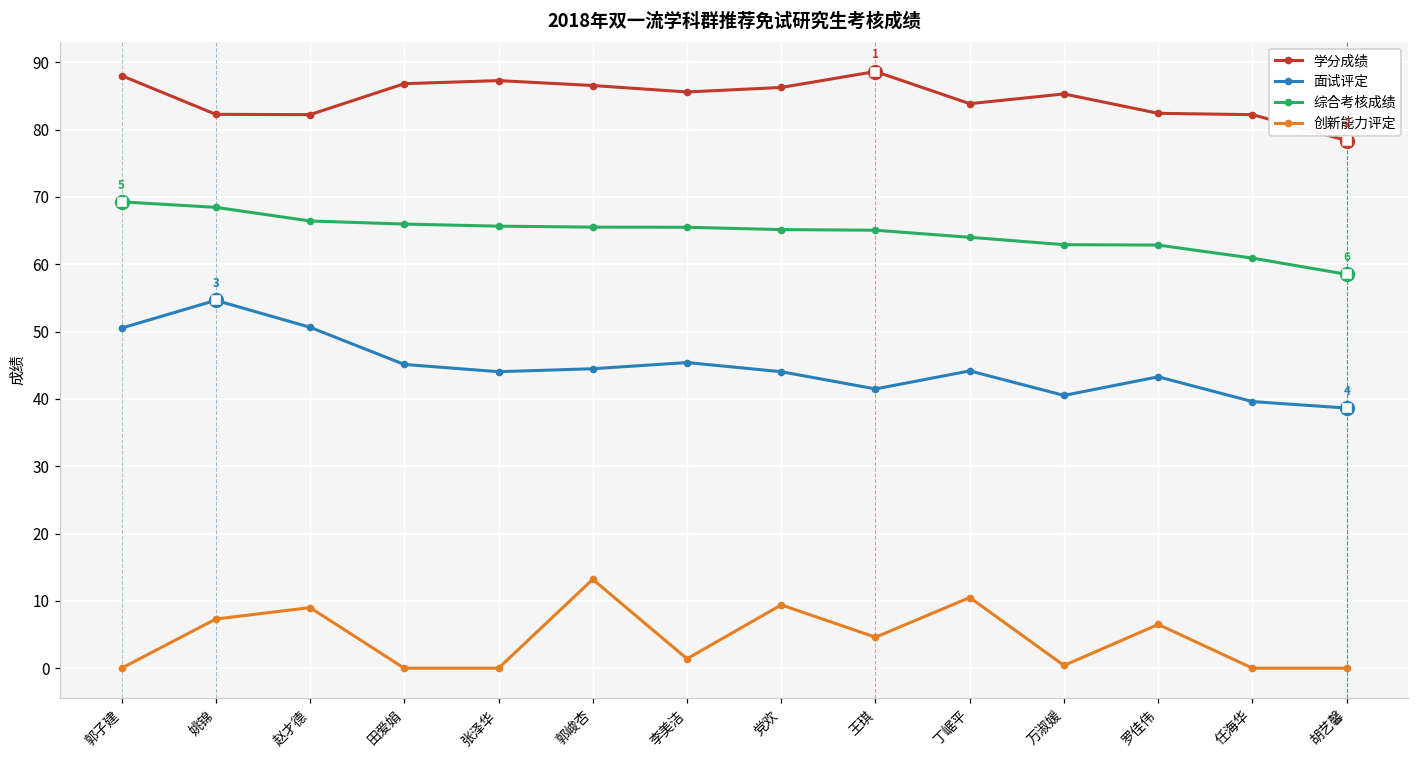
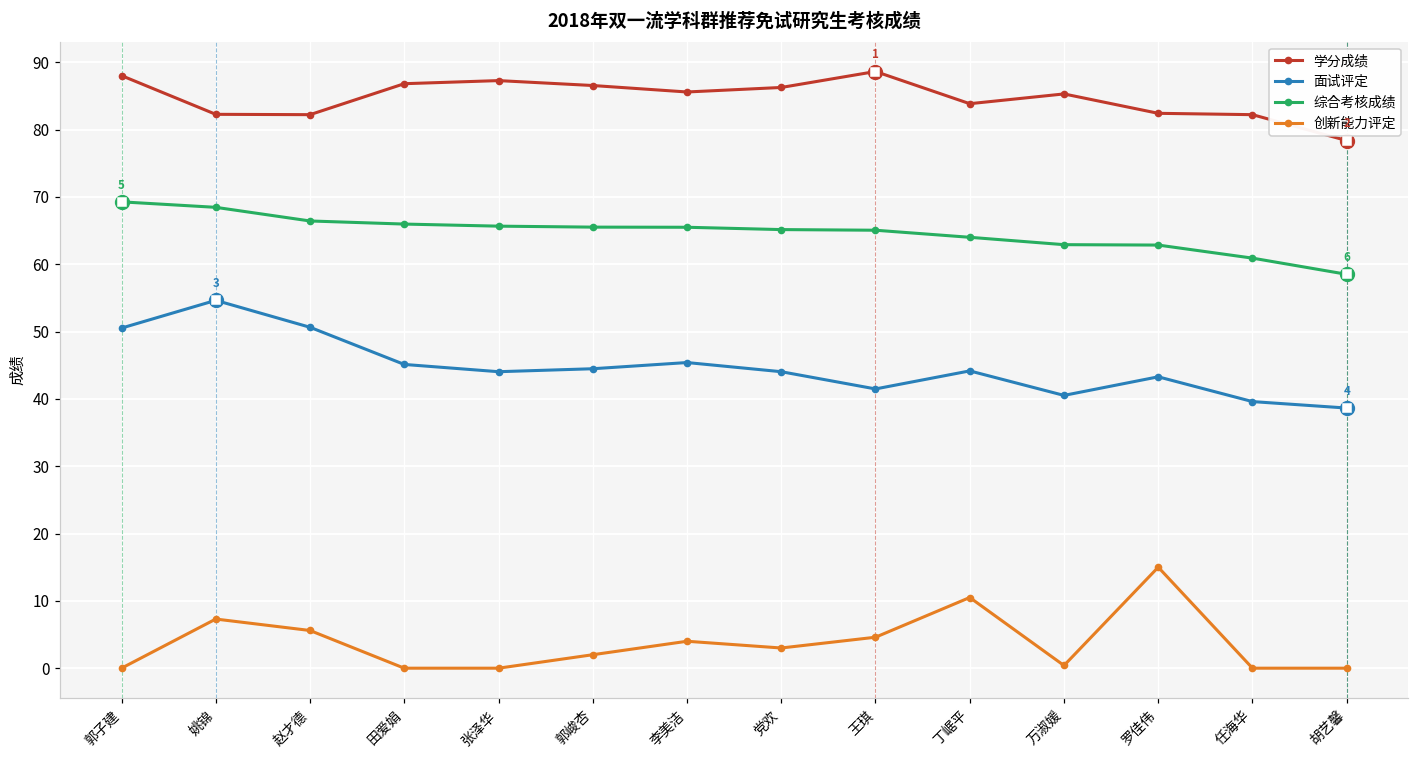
  {
    "创新能力评定": {
      "郭子建": 0,
      "姚锦": 7,
-     "赵才德": 9,
+     "赵才德": 6,
      "田爱娟": 0,
      "张泽华": 0,
-     "郭峻杏": 13,
-     "李美洁": 1,
-     "党欢": 9,
+     "郭峻杏": 2,
+     "李美洁": 4,
+     "党欢": 3,
      "王琪": 5,
      "丁崌平": 11,
      "万淑媛": 0,
-     "罗佳伟": 7,
+     "罗佳伟": 15,
      "任海华": 0,
      "胡艺馨": 0
    }
  }
